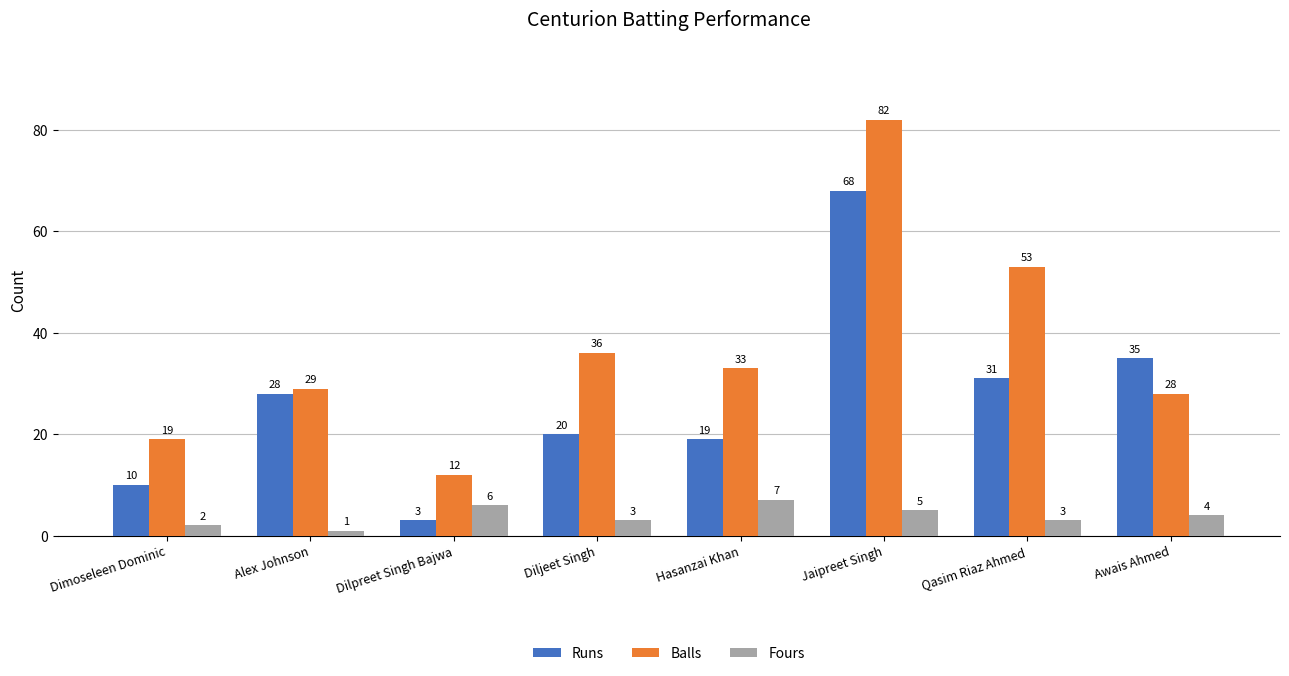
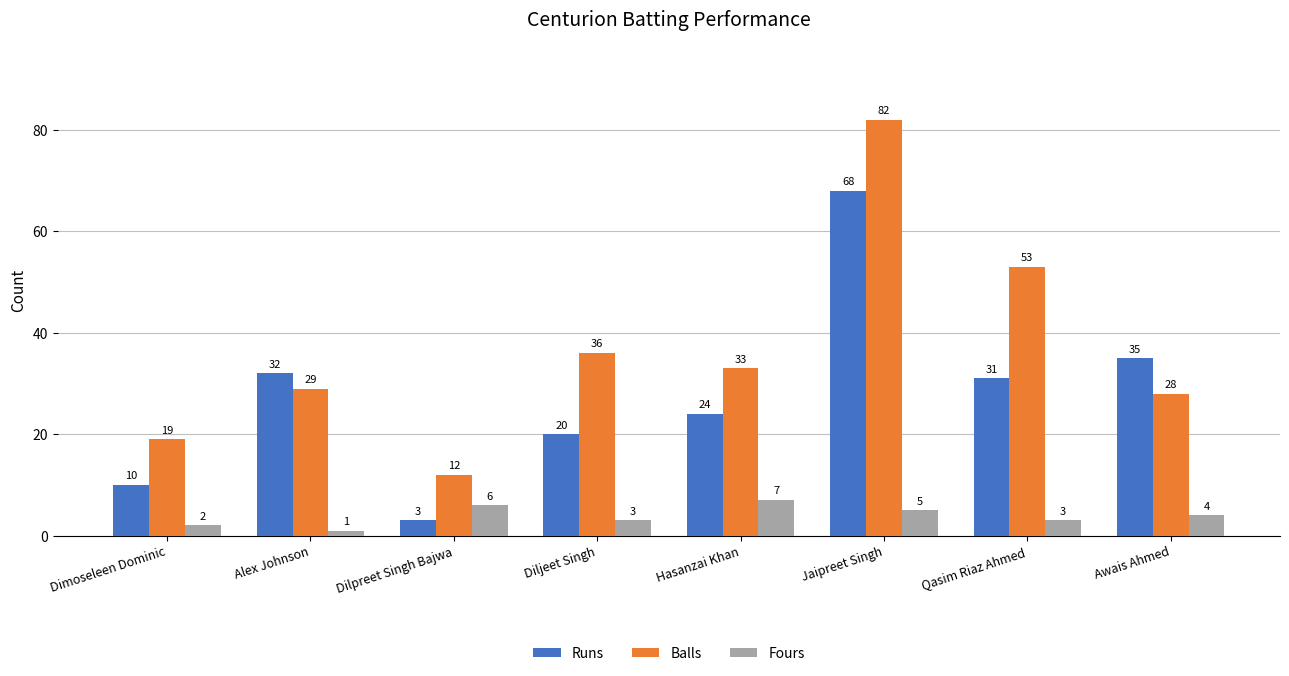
  {
    "Runs": {
      "Dimoseleen Dominic": 10,
-     "Alex Johnson": 28,
+     "Alex Johnson": 32,
      "Dilpreet Singh Bajwa": 3,
      "Diljeet Singh": 20,
-     "Hasanzai Khan": 19,
+     "Hasanzai Khan": 24,
      "Jaipreet Singh": 68,
      "Qasim Riaz Ahmed": 31,
      "Awais Ahmed": 35
    },
    "Balls": {
      "Dimoseleen Dominic": 19,
      "Alex Johnson": 29,
      "Dilpreet Singh Bajwa": 12,
      "Diljeet Singh": 36,
      "Hasanzai Khan": 33,
      "Jaipreet Singh": 82,
      "Qasim Riaz Ahmed": 53,
      "Awais Ahmed": 28
    },
    "Fours": {
      "Dimoseleen Dominic": 2,
      "Alex Johnson": 1,
      "Dilpreet Singh Bajwa": 6,
      "Diljeet Singh": 3,
      "Hasanzai Khan": 7,
      "Jaipreet Singh": 5,
      "Qasim Riaz Ahmed": 3,
      "Awais Ahmed": 4
    }
  }
